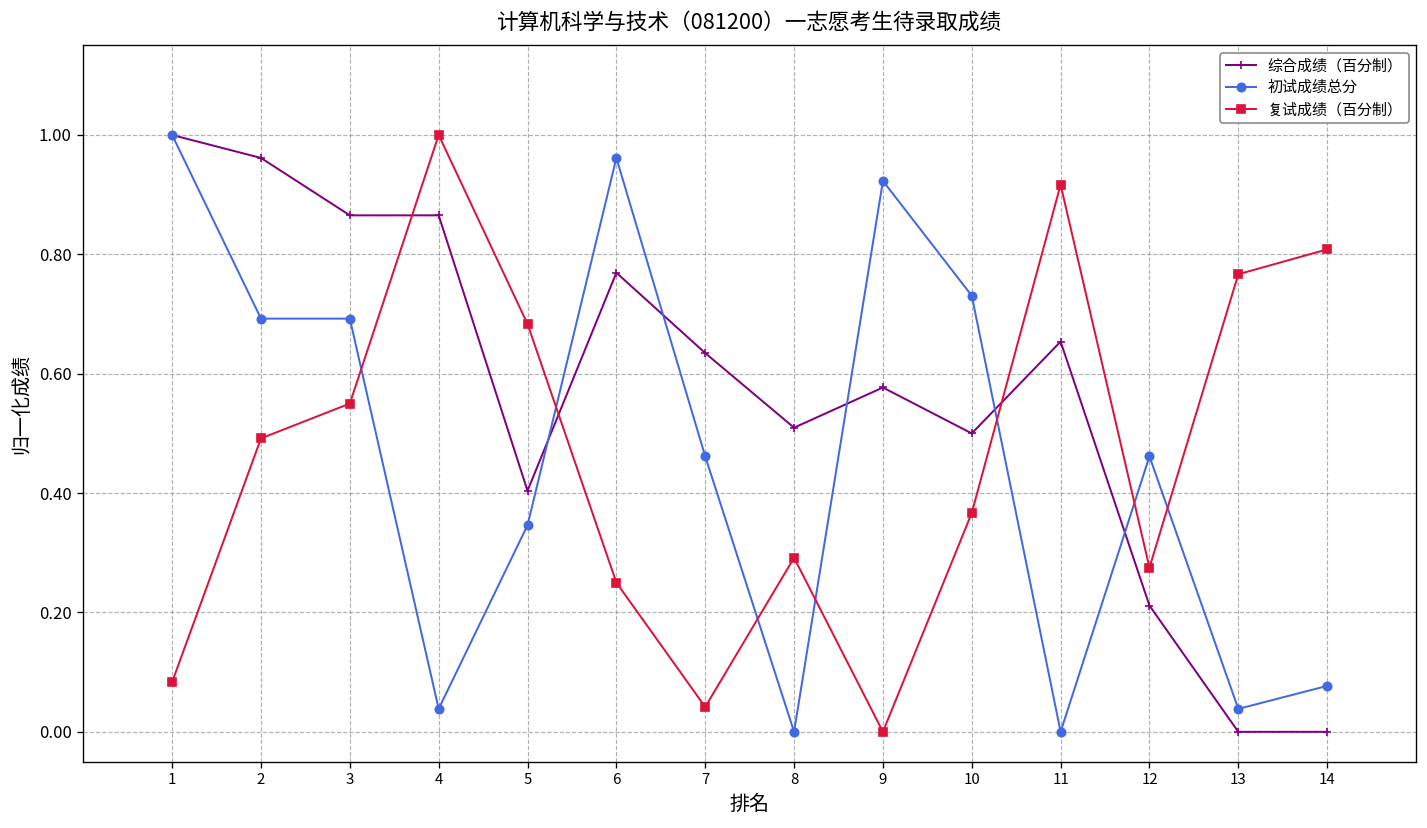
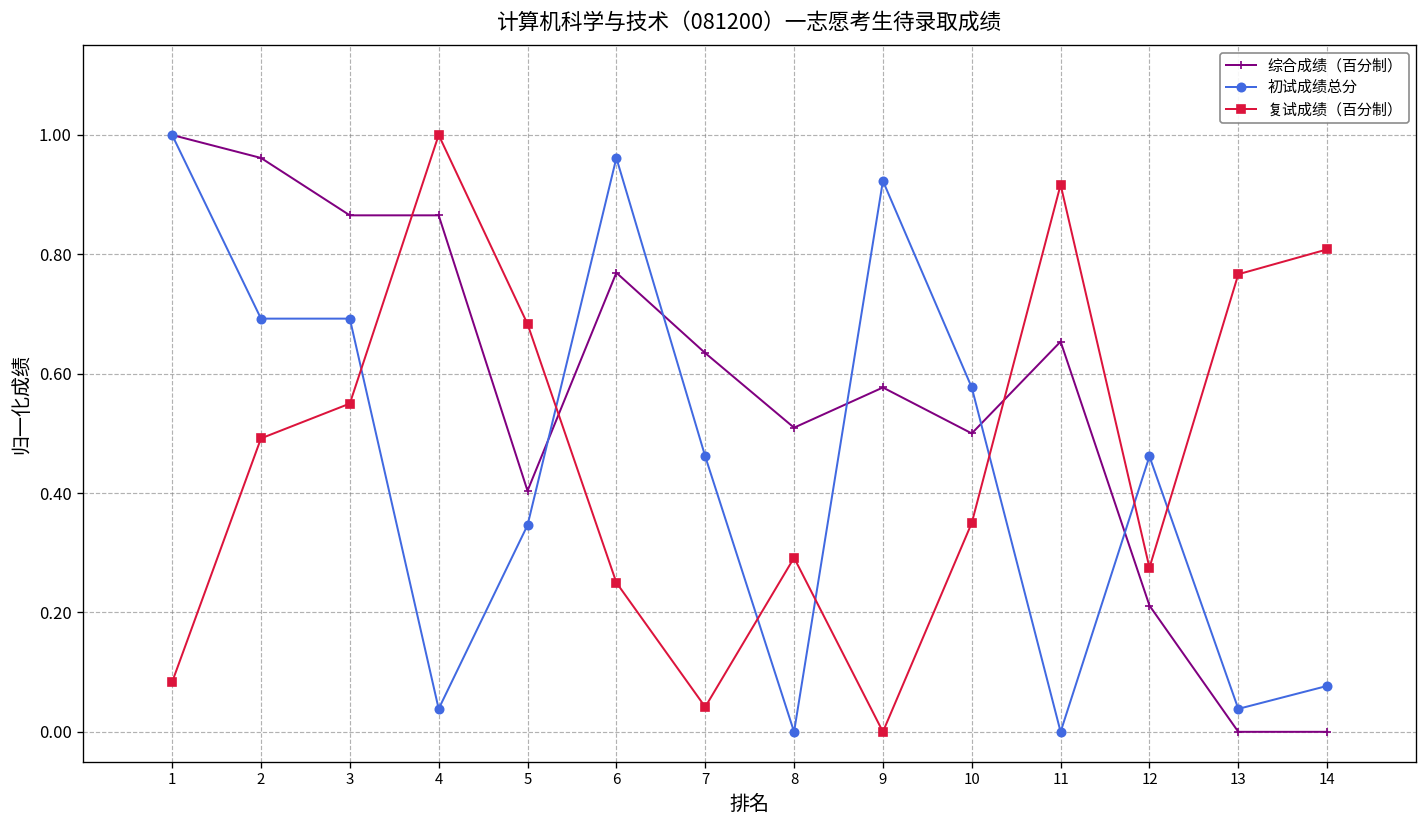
  {
    "综合成绩（百分制）": {
      "2": 0.96,
      "3": 0.87,
      "4": 0.87,
      "5": 0.40,
      "6": 0.77,
      "7": 0.63,
      "8": 0.51,
      "9": 0.58,
      "10": 0.50,
      "11": 0.65,
      "12": 0.21,
      "13": 0.00,
      "14": 0.00
    },
    "初试成绩总分": {
      "2": 0.69,
      "3": 0.69,
      "4": 0.04,
      "5": 0.35,
      "6": 0.96,
      "7": 0.46,
      "8": 0.00,
      "9": 0.92,
-     "10": 0.73,
+     "10": 0.58,
      "11": 0.00,
      "12": 0.46,
      "13": 0.04,
      "14": 0.08
    },
    "复试成绩（百分制）": {
      "1": 0.08,
      "2": 0.49,
      "3": 0.55,
      "4": 1.00,
      "5": 0.68,
      "6": 0.25,
      "7": 0.04,
      "8": 0.29,
      "9": 0.00,
-     "10": 0.37,
+     "10": 0.35,
      "11": 0.92,
      "12": 0.27,
      "13": 0.77,
      "14": 0.81
    }
  }
